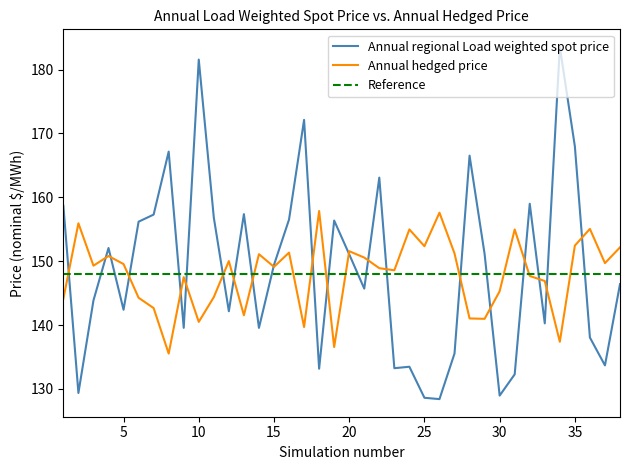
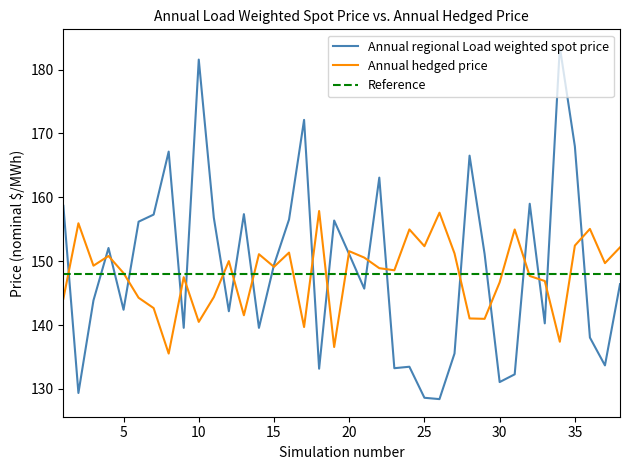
  {
    "Annual regional Load weighted spot price": {
      "5": 142,
      "10": 182,
      "20": 151,
      "25": 129,
-     "30": 129,
+     "30": 131,
      "35": 168
    },
    "Annual hedged price": {
-     "5": 150,
+     "5": 148,
      "10": 141,
      "20": 152,
      "25": 152,
-     "30": 145,
+     "30": 147,
      "35": 152
    }
  }
